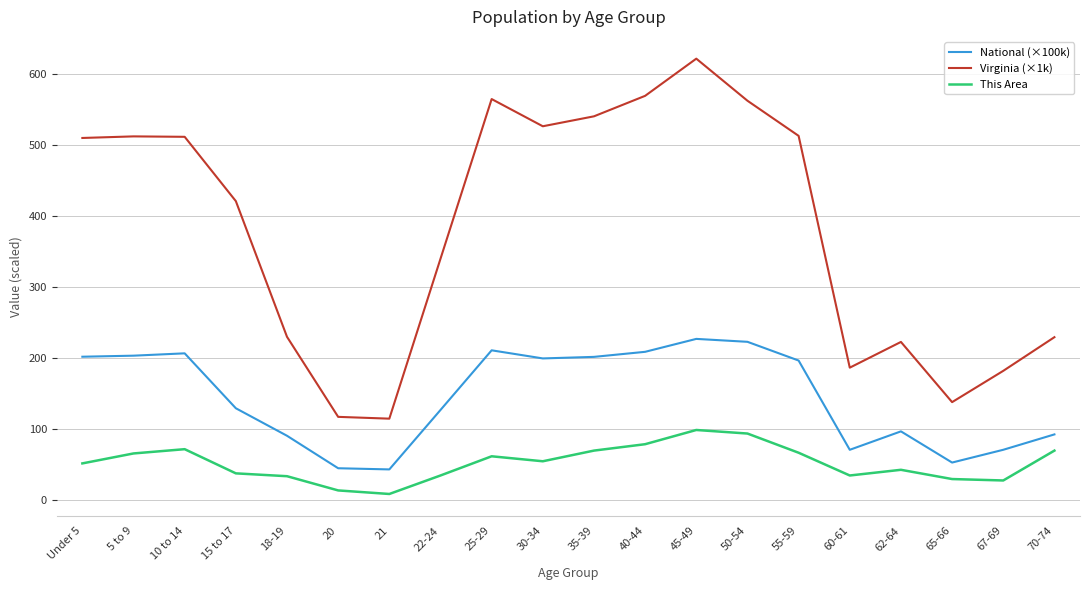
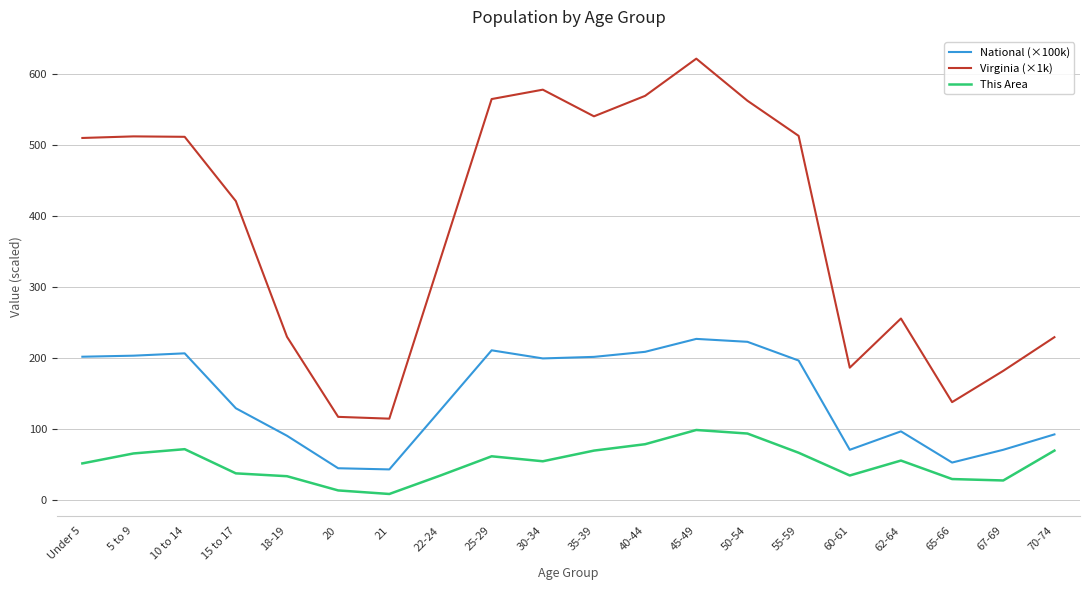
  {
    "National (×100k)": {
      "Under 5": 200,
      "5 to 9": 200,
      "10 to 14": 210,
      "15 to 17": 130,
      "18-19": 90,
      "20": 50,
      "21": 40,
      "22-24": 130,
      "25-29": 210,
      "30-34": 200,
      "35-39": 200,
      "40-44": 210,
      "45-49": 230,
      "50-54": 220,
      "55-59": 200,
      "60-61": 70,
      "62-64": 100,
      "65-66": 50,
      "67-69": 70,
      "70-74": 90
    },
    "Virginia (×1k)": {
      "Under 5": 510,
      "5 to 9": 510,
      "10 to 14": 510,
      "15 to 17": 420,
      "18-19": 230,
      "20": 120,
      "21": 110,
      "22-24": 340,
      "25-29": 560,
-     "30-34": 530,
+     "30-34": 580,
      "35-39": 540,
      "40-44": 570,
      "45-49": 620,
      "50-54": 560,
      "55-59": 510,
      "60-61": 190,
-     "62-64": 220,
+     "62-64": 260,
      "65-66": 140,
      "67-69": 180,
      "70-74": 230
    },
    "This Area": {
      "Under 5": 50,
      "5 to 9": 70,
      "10 to 14": 70,
      "15 to 17": 40,
      "18-19": 30,
      "20": 10,
      "21": 10,
      "22-24": 40,
      "25-29": 60,
      "30-34": 60,
      "35-39": 70,
      "40-44": 80,
      "45-49": 100,
      "50-54": 90,
      "55-59": 70,
      "60-61": 40,
-     "62-64": 40,
+     "62-64": 60,
      "65-66": 30,
      "67-69": 30,
      "70-74": 70
    }
  }
